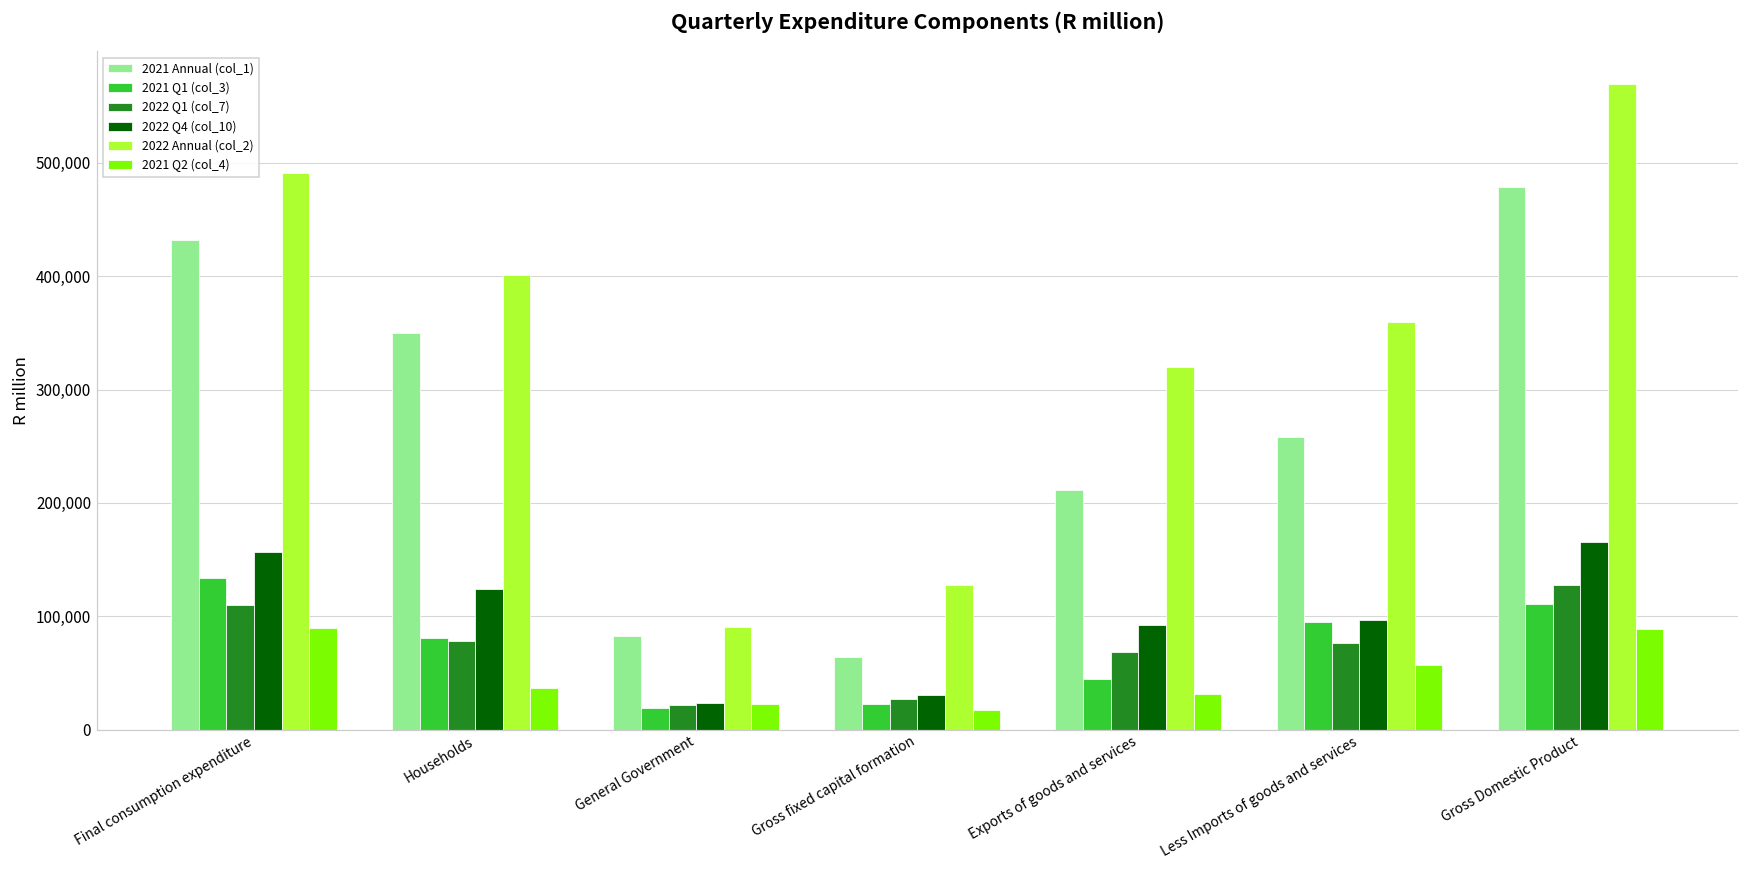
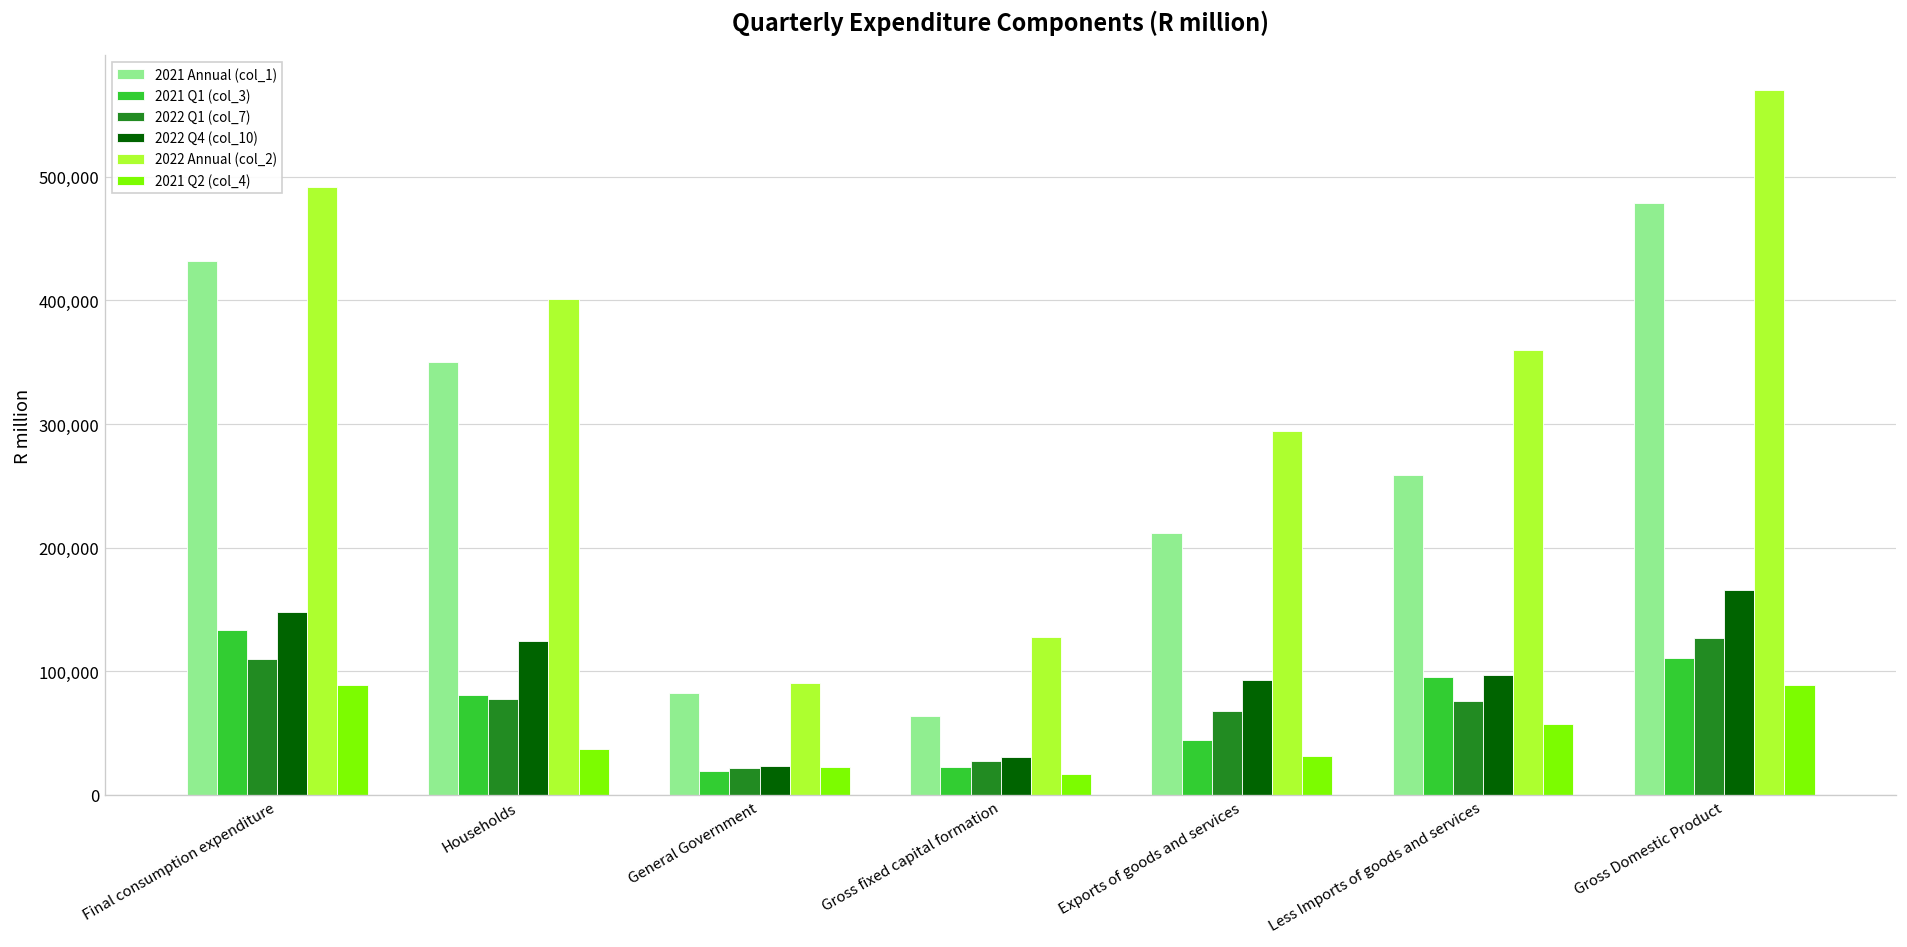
  {
    "2021 Annual (col_1)": {
      "Final consumption expenditure": "432,000",
      "Households": "350,000",
      "General Government": "82,000",
      "Gross fixed capital formation": "64,000",
      "Exports of goods and services": "212,000",
      "Less Imports of goods and services": "258,000",
      "Gross Domestic Product": "478,000"
    },
    "2021 Q1 (col_3)": {
      "Final consumption expenditure": "133,000",
      "Households": "81,000",
      "General Government": "19,000",
      "Gross fixed capital formation": "23,000",
      "Exports of goods and services": "44,000",
      "Less Imports of goods and services": "95,000",
      "Gross Domestic Product": "111,000"
    },
    "2022 Q1 (col_7)": {
      "Final consumption expenditure": "110,000",
      "Households": "78,000",
      "General Government": "22,000",
      "Gross fixed capital formation": "27,000",
      "Exports of goods and services": "68,000",
      "Less Imports of goods and services": "76,000",
      "Gross Domestic Product": "127,000"
    },
    "2022 Q4 (col_10)": {
-     "Final consumption expenditure": "157,000",
+     "Final consumption expenditure": "148,000",
      "Households": "124,000",
      "General Government": "23,000",
      "Gross fixed capital formation": "30,000",
      "Exports of goods and services": "93,000",
      "Less Imports of goods and services": "97,000",
      "Gross Domestic Product": "166,000"
    },
    "2022 Annual (col_2)": {
      "Final consumption expenditure": "491,000",
      "Households": "401,000",
      "General Government": "91,000",
      "Gross fixed capital formation": "128,000",
-     "Exports of goods and services": "320,000",
+     "Exports of goods and services": "295,000",
      "Less Imports of goods and services": "360,000",
      "Gross Domestic Product": "570,000"
    },
    "2021 Q2 (col_4)": {
      "Final consumption expenditure": "89,000",
      "Households": "37,000",
      "General Government": "22,000",
      "Gross fixed capital formation": "17,000",
      "Exports of goods and services": "32,000",
      "Less Imports of goods and services": "57,000",
      "Gross Domestic Product": "89,000"
    }
  }
